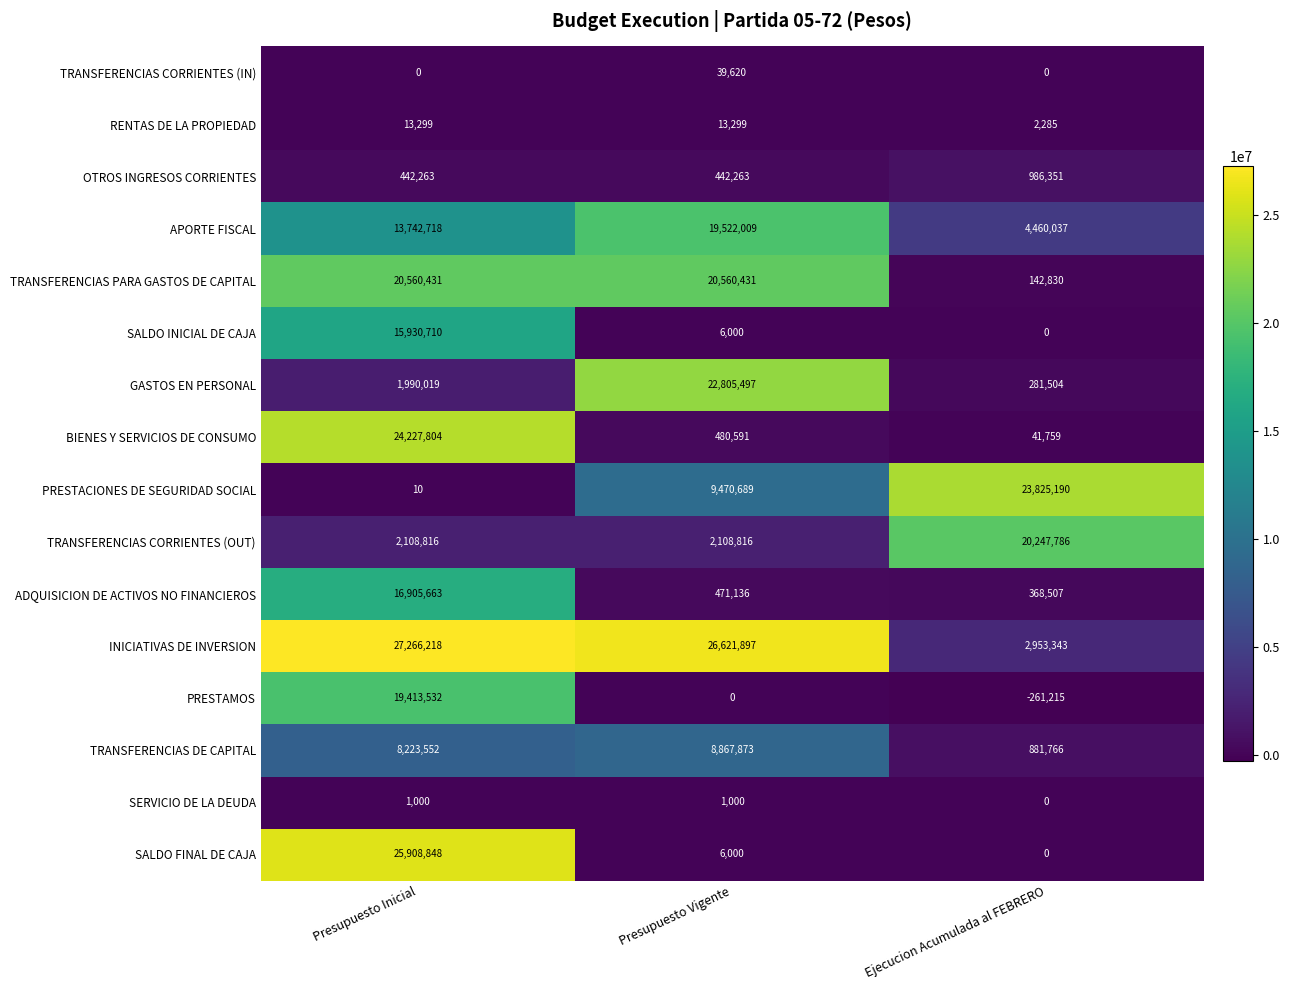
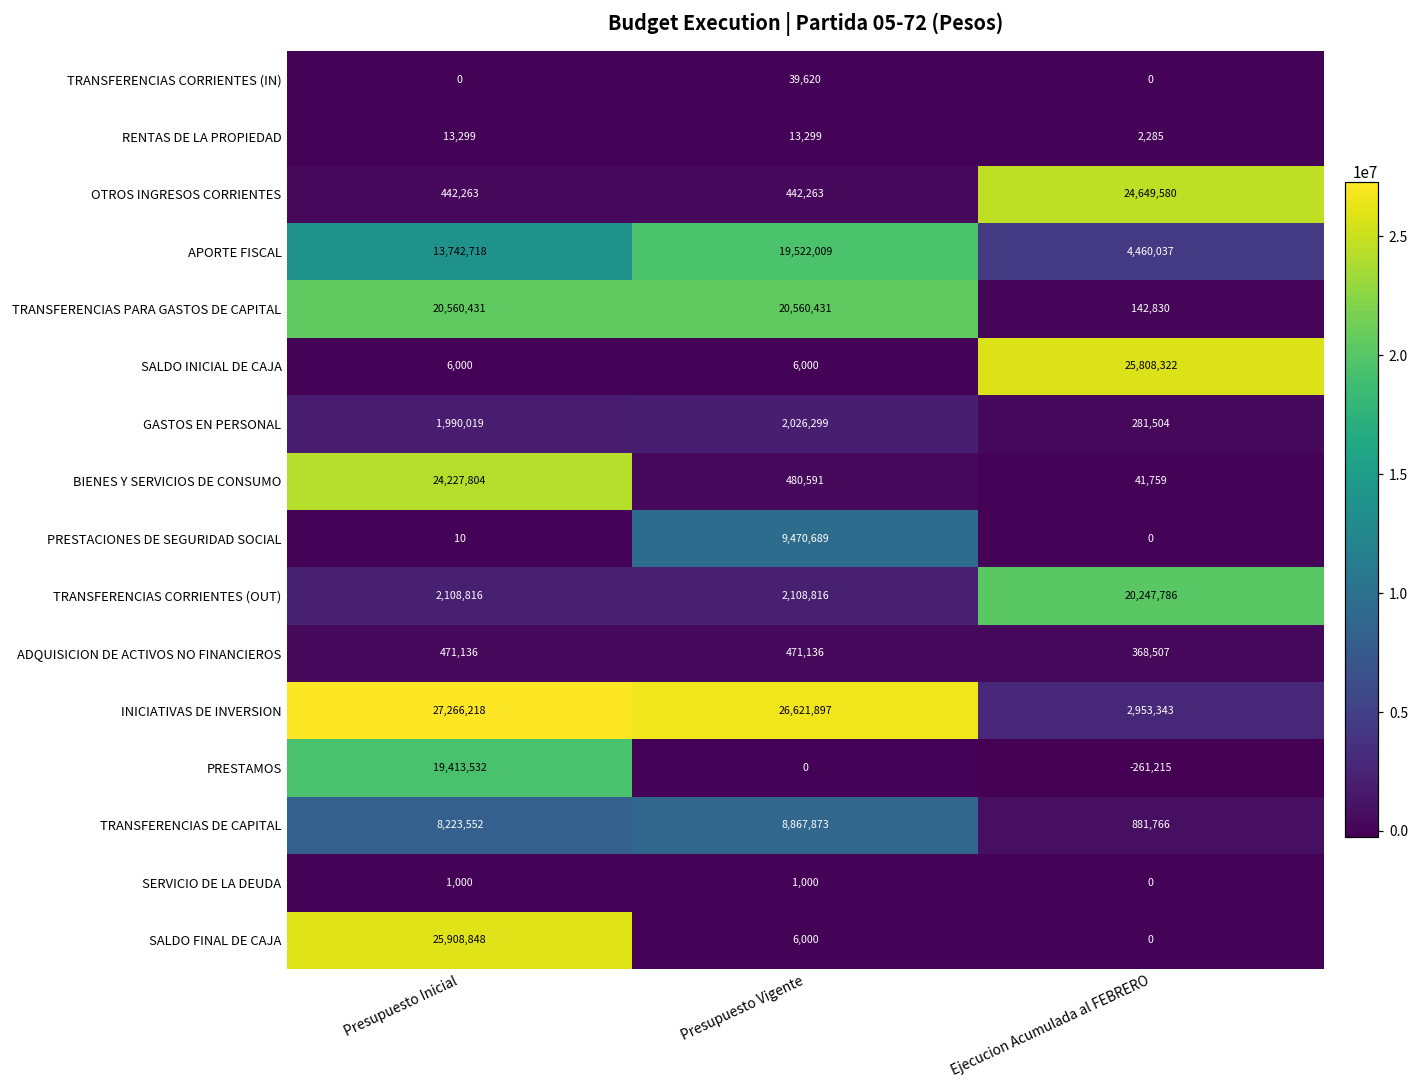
  {
    "TRANSFERENCIAS CORRIENTES (IN)": {
      "Presupuesto Inicial": "0",
      "Presupuesto Vigente": "39,620",
      "Ejecucion Acumulada al FEBRERO": "0"
    },
    "RENTAS DE LA PROPIEDAD": {
      "Presupuesto Inicial": "13,299",
      "Presupuesto Vigente": "13,299",
      "Ejecucion Acumulada al FEBRERO": "2,285"
    },
    "OTROS INGRESOS CORRIENTES": {
      "Presupuesto Inicial": "442,263",
      "Presupuesto Vigente": "442,263",
-     "Ejecucion Acumulada al FEBRERO": "986,351"
+     "Ejecucion Acumulada al FEBRERO": "24,649,580"
    },
    "APORTE FISCAL": {
      "Presupuesto Inicial": "13,742,718",
      "Presupuesto Vigente": "19,522,009",
      "Ejecucion Acumulada al FEBRERO": "4,460,037"
    },
    "TRANSFERENCIAS PARA GASTOS DE CAPITAL": {
      "Presupuesto Inicial": "20,560,431",
      "Presupuesto Vigente": "20,560,431",
      "Ejecucion Acumulada al FEBRERO": "142,830"
    },
    "SALDO INICIAL DE CAJA": {
-     "Presupuesto Inicial": "15,930,710",
+     "Presupuesto Inicial": "6,000",
      "Presupuesto Vigente": "6,000",
-     "Ejecucion Acumulada al FEBRERO": "0"
+     "Ejecucion Acumulada al FEBRERO": "25,808,322"
    },
    "GASTOS EN PERSONAL": {
      "Presupuesto Inicial": "1,990,019",
-     "Presupuesto Vigente": "22,805,497",
+     "Presupuesto Vigente": "2,026,299",
      "Ejecucion Acumulada al FEBRERO": "281,504"
    },
    "BIENES Y SERVICIOS DE CONSUMO": {
      "Presupuesto Inicial": "24,227,804",
      "Presupuesto Vigente": "480,591",
      "Ejecucion Acumulada al FEBRERO": "41,759"
    },
    "PRESTACIONES DE SEGURIDAD SOCIAL": {
      "Presupuesto Inicial": "10",
      "Presupuesto Vigente": "9,470,689",
-     "Ejecucion Acumulada al FEBRERO": "23,825,190"
+     "Ejecucion Acumulada al FEBRERO": "0"
    },
    "TRANSFERENCIAS CORRIENTES (OUT)": {
      "Presupuesto Inicial": "2,108,816",
      "Presupuesto Vigente": "2,108,816",
      "Ejecucion Acumulada al FEBRERO": "20,247,786"
    },
    "ADQUISICION DE ACTIVOS NO FINANCIEROS": {
-     "Presupuesto Inicial": "16,905,663",
+     "Presupuesto Inicial": "471,136",
      "Presupuesto Vigente": "471,136",
      "Ejecucion Acumulada al FEBRERO": "368,507"
    },
    "INICIATIVAS DE INVERSION": {
      "Presupuesto Inicial": "27,266,218",
      "Presupuesto Vigente": "26,621,897",
      "Ejecucion Acumulada al FEBRERO": "2,953,343"
    },
    "PRESTAMOS": {
      "Presupuesto Inicial": "19,413,532",
      "Presupuesto Vigente": "0",
      "Ejecucion Acumulada al FEBRERO": "-261,215"
    },
    "TRANSFERENCIAS DE CAPITAL": {
      "Presupuesto Inicial": "8,223,552",
      "Presupuesto Vigente": "8,867,873",
      "Ejecucion Acumulada al FEBRERO": "881,766"
    },
    "SERVICIO DE LA DEUDA": {
      "Presupuesto Inicial": "1,000",
      "Presupuesto Vigente": "1,000",
      "Ejecucion Acumulada al FEBRERO": "0"
    },
    "SALDO FINAL DE CAJA": {
      "Presupuesto Inicial": "25,908,848",
      "Presupuesto Vigente": "6,000",
      "Ejecucion Acumulada al FEBRERO": "0"
    }
  }
